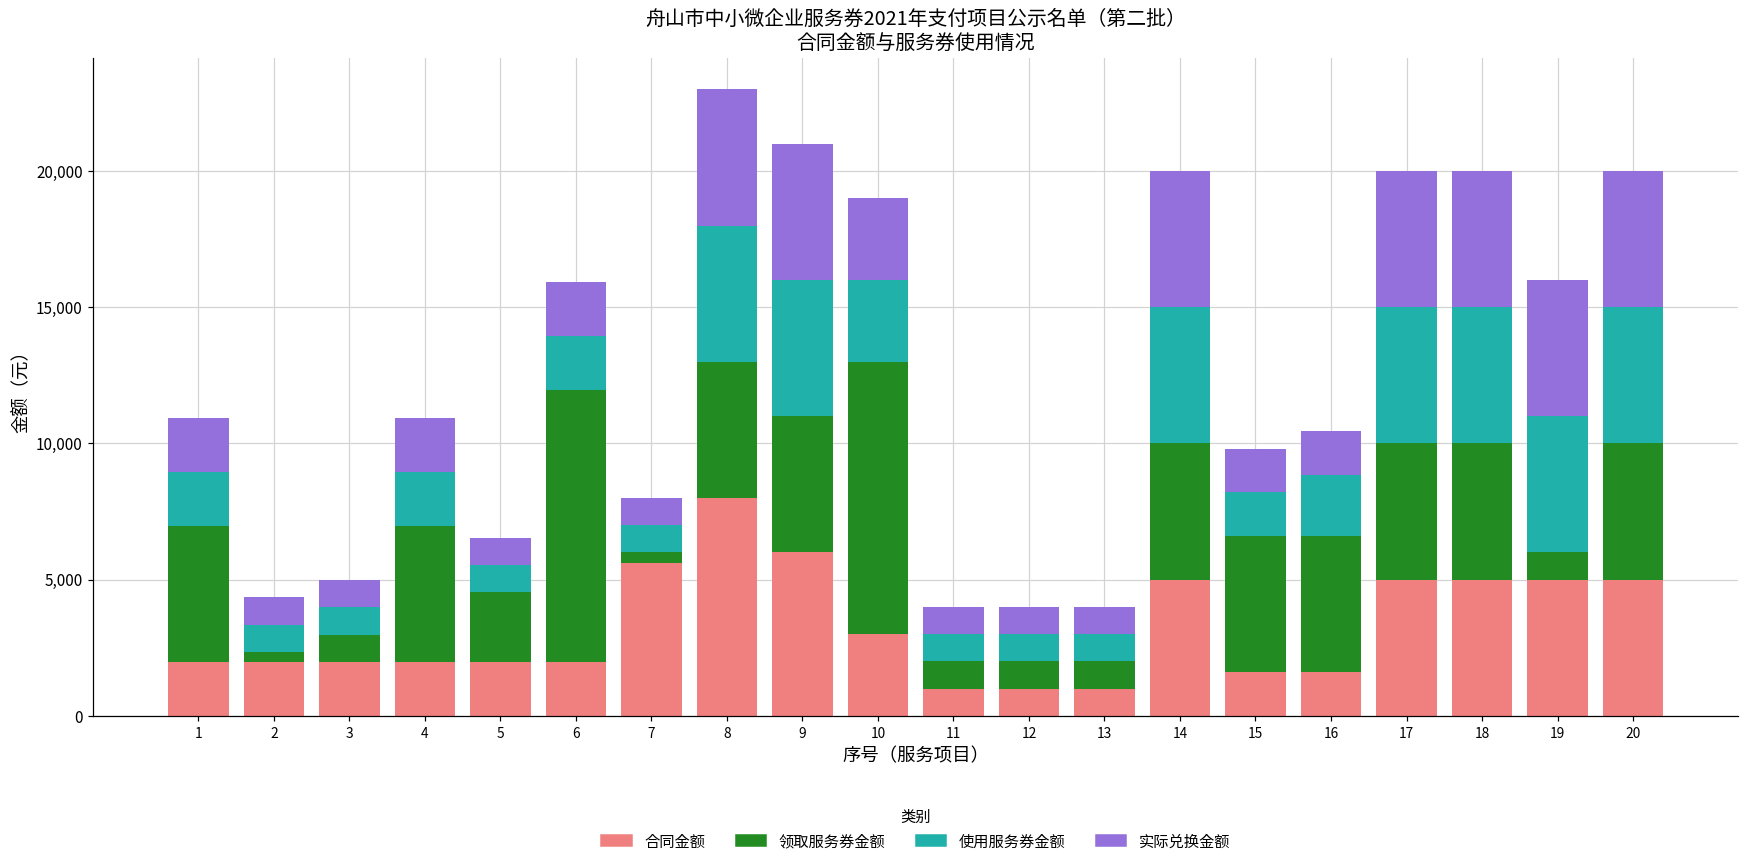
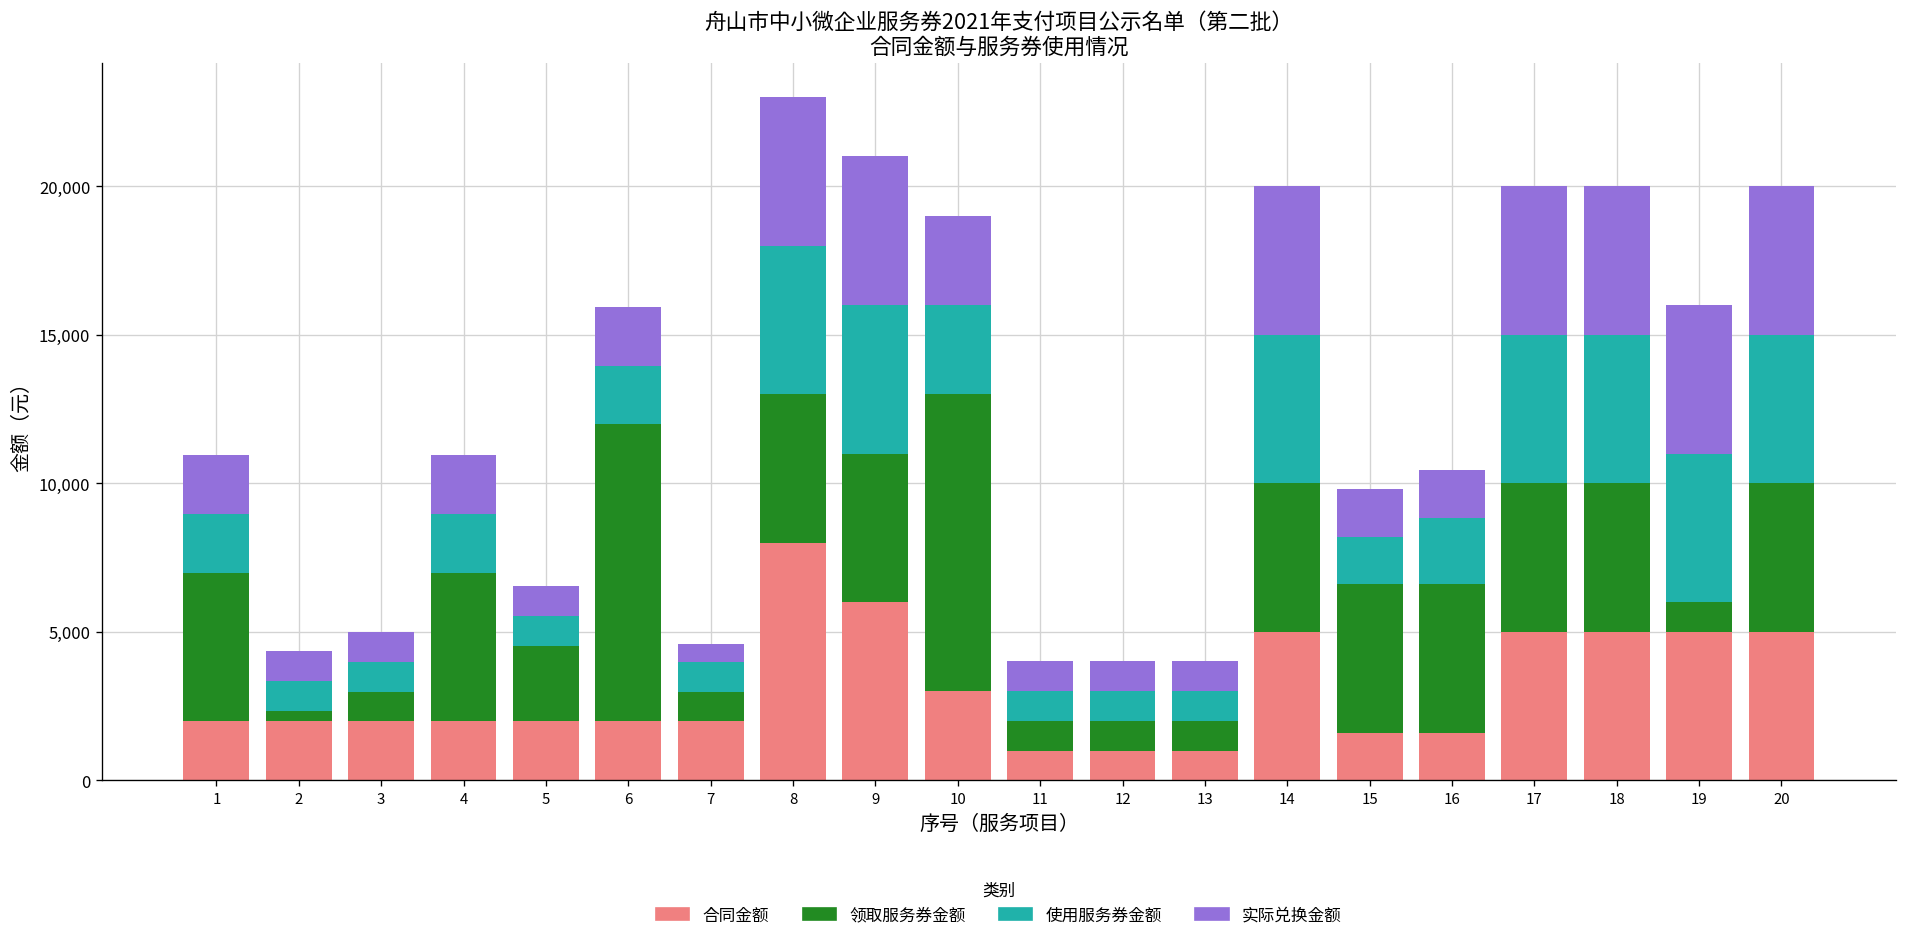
  {
    "合同金额": {
      "1": "2,000",
      "2": "2,000",
      "3": "2,000",
      "4": "2,000",
      "5": "2,000",
      "6": "2,000",
-     "7": "5,600",
+     "7": "2,000",
      "8": "8,000",
      "9": "6,000",
      "10": "3,000",
      "11": "1,000",
      "12": "1,000",
      "13": "1,000",
      "14": "5,000",
      "15": "1,600",
      "16": "1,600",
      "17": "5,000",
      "18": "5,000",
      "19": "5,000",
      "20": "5,000"
    },
    "领取服务券金额": {
      "1": "5,000",
      "2": "400",
      "3": "1,000",
      "4": "5,000",
      "5": "2,600",
      "6": "10,000",
-     "7": "400",
+     "7": "1,000",
      "8": "5,000",
      "9": "5,000",
      "10": "10,000",
      "11": "1,000",
      "12": "1,000",
      "13": "1,000",
      "14": "5,000",
      "15": "5,000",
      "16": "5,000",
      "17": "5,000",
      "18": "5,000",
      "19": "1,000",
      "20": "5,000"
    },
    "使用服务券金额": {
      "1": "2,000",
      "2": "1,000",
      "3": "1,000",
      "4": "2,000",
      "5": "1,000",
      "6": "2,000",
      "7": "1,000",
      "8": "5,000",
      "9": "5,000",
      "10": "3,000",
      "11": "1,000",
      "12": "1,000",
      "13": "1,000",
      "14": "5,000",
      "15": "1,600",
      "16": "2,200",
      "17": "5,000",
      "18": "5,000",
      "19": "5,000",
      "20": "5,000"
    },
    "实际兑换金额": {
      "1": "2,000",
      "2": "1,000",
      "3": "1,000",
      "4": "2,000",
      "5": "1,000",
      "6": "2,000",
-     "7": "1,000",
+     "7": "600",
      "8": "5,000",
      "9": "5,000",
      "10": "3,000",
      "11": "1,000",
      "12": "1,000",
      "13": "1,000",
      "14": "5,000",
      "15": "1,600",
      "16": "1,600",
      "17": "5,000",
      "18": "5,000",
      "19": "5,000",
      "20": "5,000"
    }
  }
